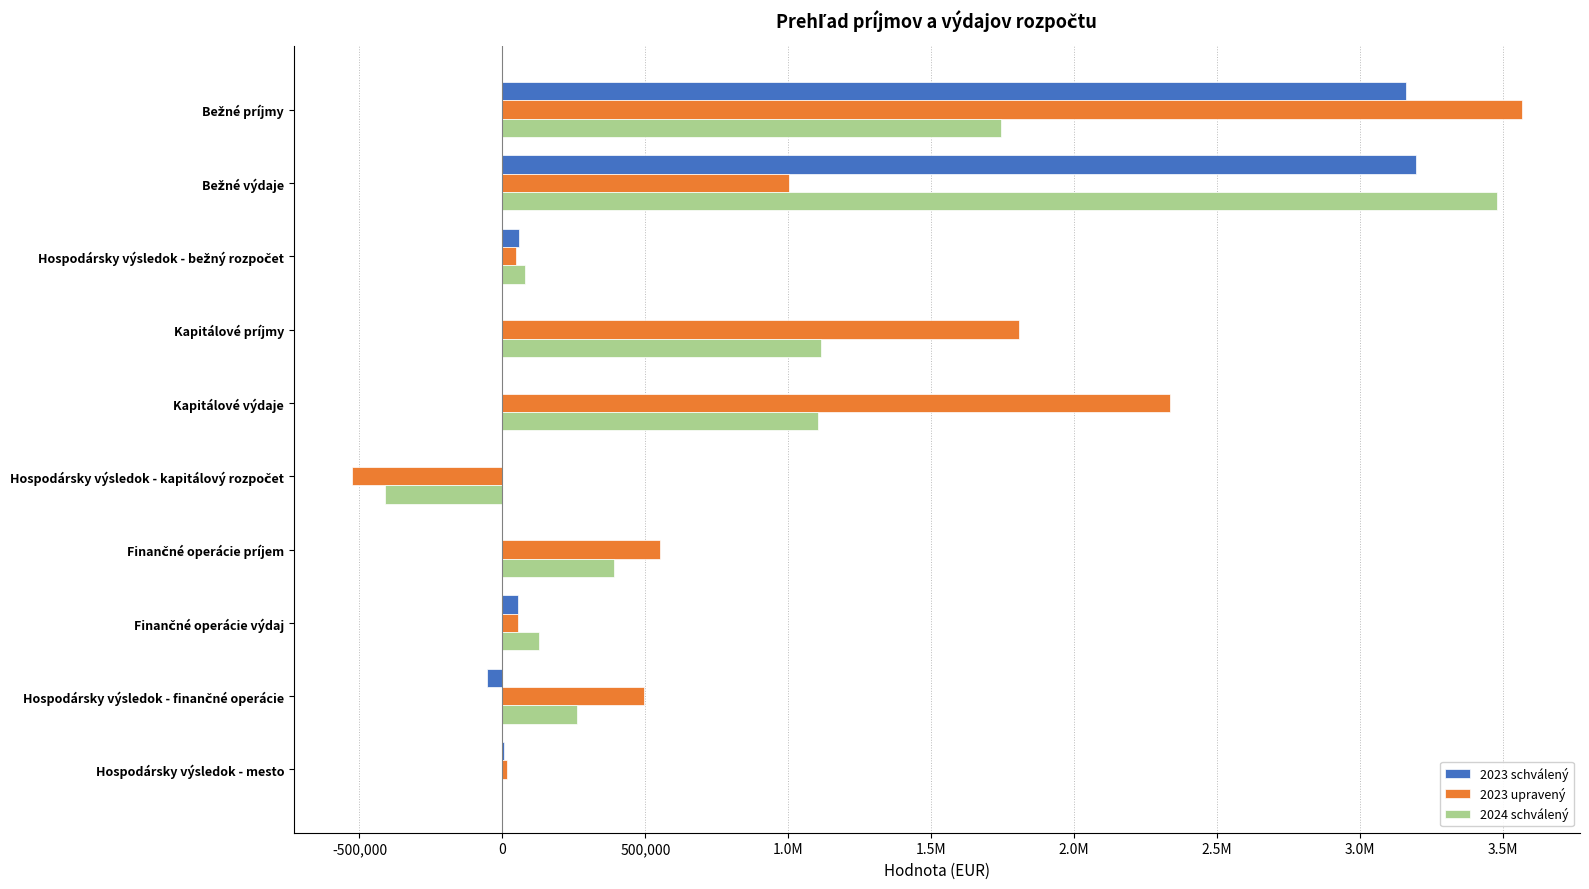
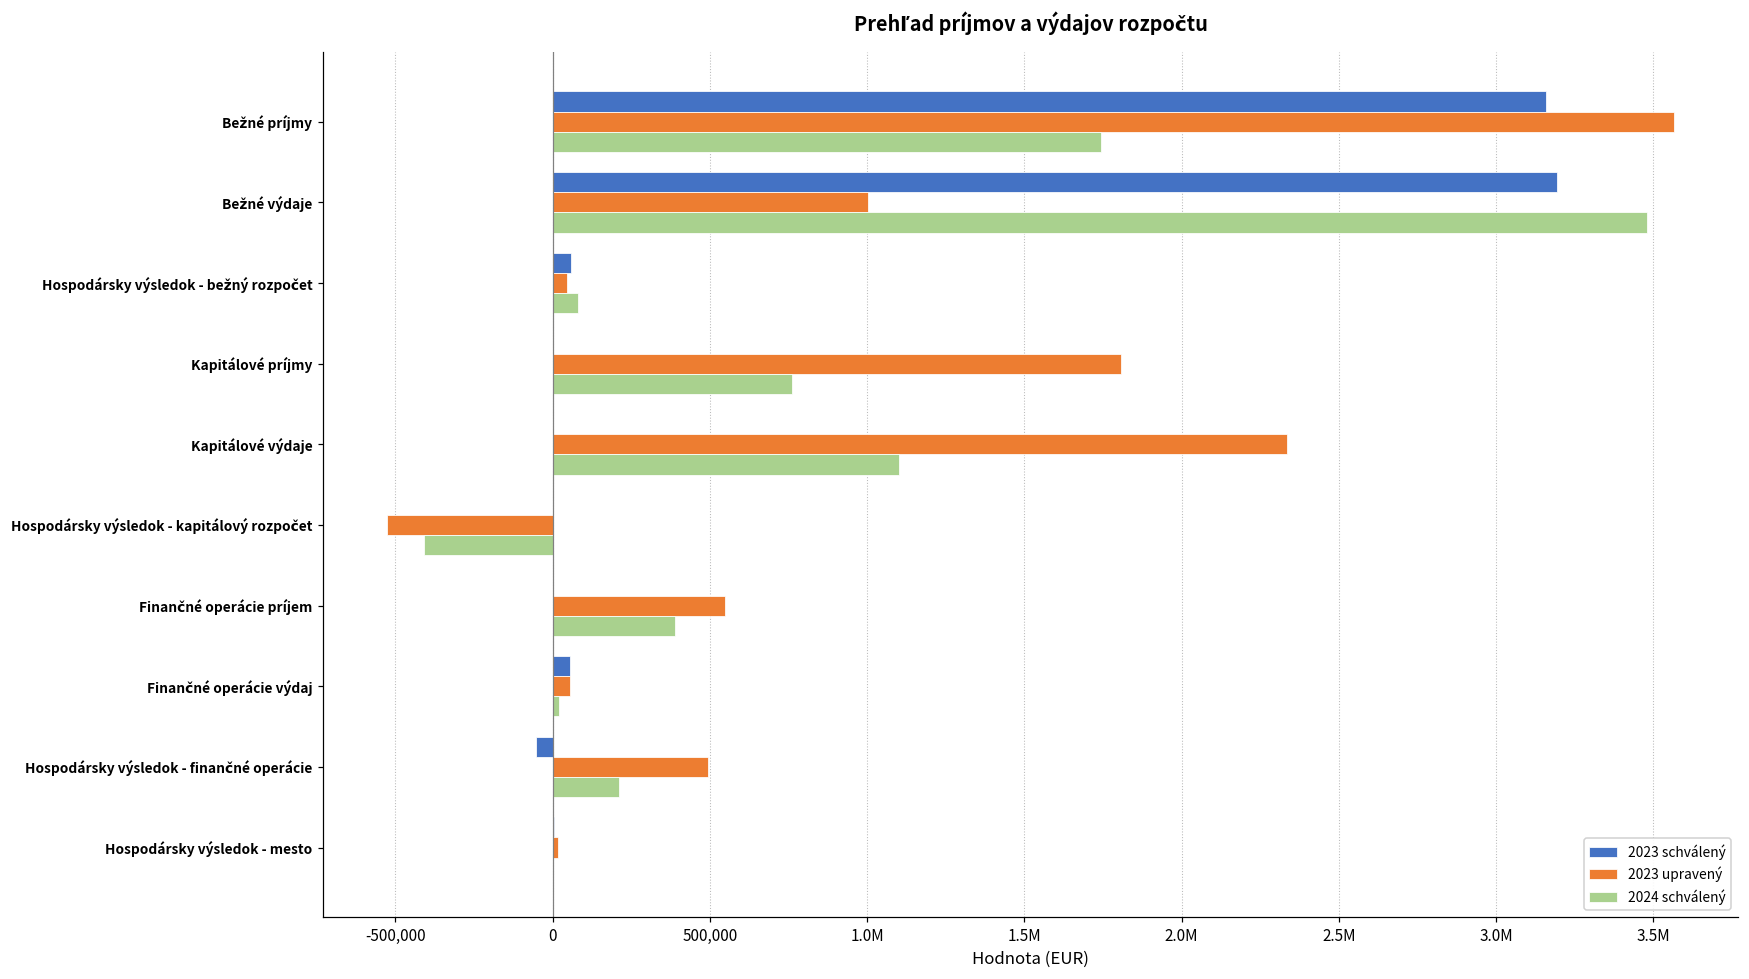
  {
    "2023 schválený": {
      "Bežné príjmy": "3,160,000",
      "Bežné výdaje": "3,200,000",
      "Hospodársky výsledok - bežný rozpočet": "60,000",
      "Kapitálové príjmy": "0",
      "Kapitálové výdaje": "0",
      "Hospodársky výsledok - kapitálový rozpočet": "0",
      "Finančné operácie výdaj": "50,000",
      "Hospodársky výsledok - finančné operácie": "-50,000"
    },
    "2023 upravený": {
      "Bežné príjmy": "3,570,000",
      "Bežné výdaje": "1,000,000",
      "Hospodársky výsledok - bežný rozpočet": "50,000",
      "Kapitálové príjmy": "1,810,000",
      "Kapitálové výdaje": "2,330,000",
      "Hospodársky výsledok - kapitálový rozpočet": "-530,000",
      "Finančné operácie príjem": "550,000",
      "Finančné operácie výdaj": "50,000",
      "Hospodársky výsledok - finančné operácie": "500,000",
      "Hospodársky výsledok - mesto": "20,000"
    },
    "2024 schválený": {
      "Bežné príjmy": "1,740,000",
      "Bežné výdaje": "3,480,000",
      "Hospodársky výsledok - bežný rozpočet": "80,000",
-     "Kapitálové príjmy": "1,120,000",
+     "Kapitálové príjmy": "760,000",
      "Kapitálové výdaje": "1,100,000",
      "Hospodársky výsledok - kapitálový rozpočet": "-410,000",
      "Finančné operácie príjem": "390,000",
-     "Finančné operácie výdaj": "130,000",
-     "Hospodársky výsledok - finančné operácie": "260,000",
+     "Finančné operácie výdaj": "20,000",
+     "Hospodársky výsledok - finančné operácie": "210,000",
      "Hospodársky výsledok - mesto": "0"
    }
  }
